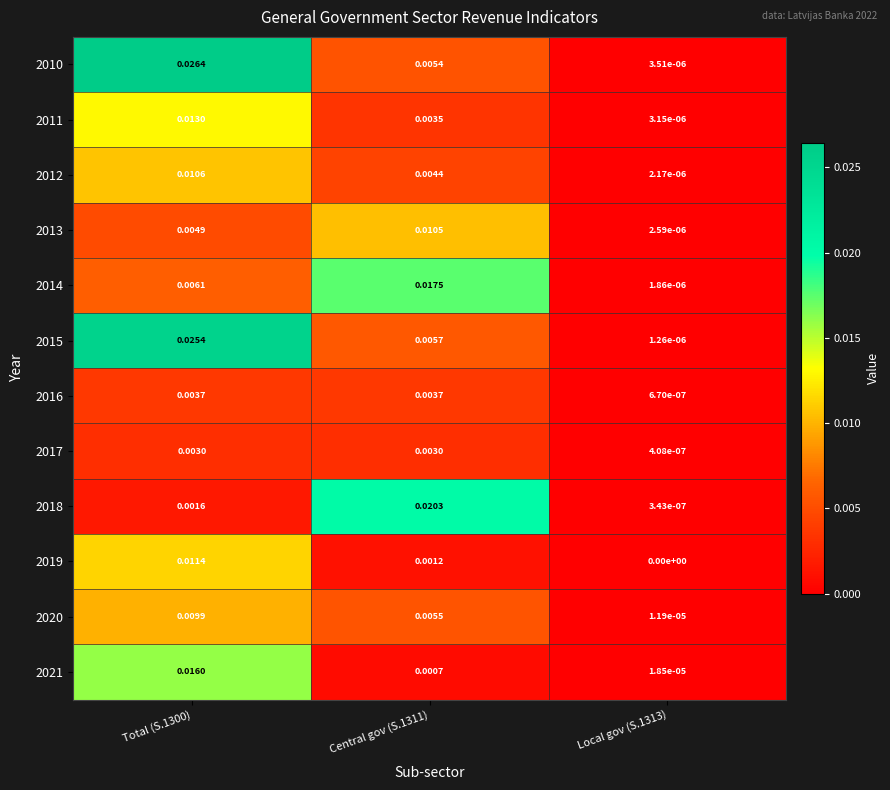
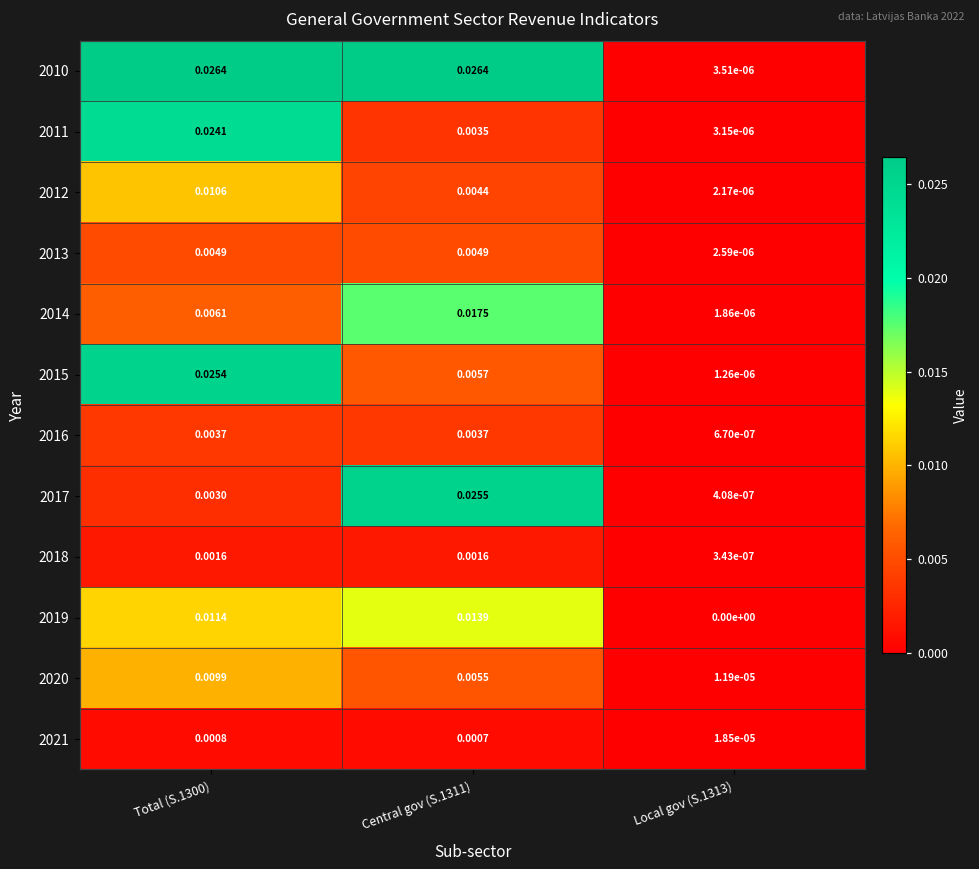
  {
    "2010": {
      "Total (S.1300)": "0.0264",
-     "Central gov (S.1311)": "0.0054",
+     "Central gov (S.1311)": "0.0264",
      "Local gov (S.1313)": "3.51e-06"
    },
    "2011": {
-     "Total (S.1300)": "0.0130",
+     "Total (S.1300)": "0.0241",
      "Central gov (S.1311)": "0.0035",
      "Local gov (S.1313)": "3.15e-06"
    },
    "2012": {
      "Total (S.1300)": "0.0106",
      "Central gov (S.1311)": "0.0044",
      "Local gov (S.1313)": "2.17e-06"
    },
    "2013": {
      "Total (S.1300)": "0.0049",
-     "Central gov (S.1311)": "0.0105",
+     "Central gov (S.1311)": "0.0049",
      "Local gov (S.1313)": "2.59e-06"
    },
    "2014": {
      "Total (S.1300)": "0.0061",
      "Central gov (S.1311)": "0.0175",
      "Local gov (S.1313)": "1.86e-06"
    },
    "2015": {
      "Total (S.1300)": "0.0254",
      "Central gov (S.1311)": "0.0057",
      "Local gov (S.1313)": "1.26e-06"
    },
    "2016": {
      "Total (S.1300)": "0.0037",
      "Central gov (S.1311)": "0.0037",
      "Local gov (S.1313)": "6.70e-07"
    },
    "2017": {
      "Total (S.1300)": "0.0030",
-     "Central gov (S.1311)": "0.0030",
+     "Central gov (S.1311)": "0.0255",
      "Local gov (S.1313)": "4.08e-07"
    },
    "2018": {
      "Total (S.1300)": "0.0016",
-     "Central gov (S.1311)": "0.0203",
+     "Central gov (S.1311)": "0.0016",
      "Local gov (S.1313)": "3.43e-07"
    },
    "2019": {
      "Total (S.1300)": "0.0114",
-     "Central gov (S.1311)": "0.0012",
+     "Central gov (S.1311)": "0.0139",
      "Local gov (S.1313)": "0.00e+00"
    },
    "2020": {
      "Total (S.1300)": "0.0099",
      "Central gov (S.1311)": "0.0055",
      "Local gov (S.1313)": "1.19e-05"
    },
    "2021": {
-     "Total (S.1300)": "0.0160",
+     "Total (S.1300)": "0.0008",
      "Central gov (S.1311)": "0.0007",
      "Local gov (S.1313)": "1.85e-05"
    }
  }
